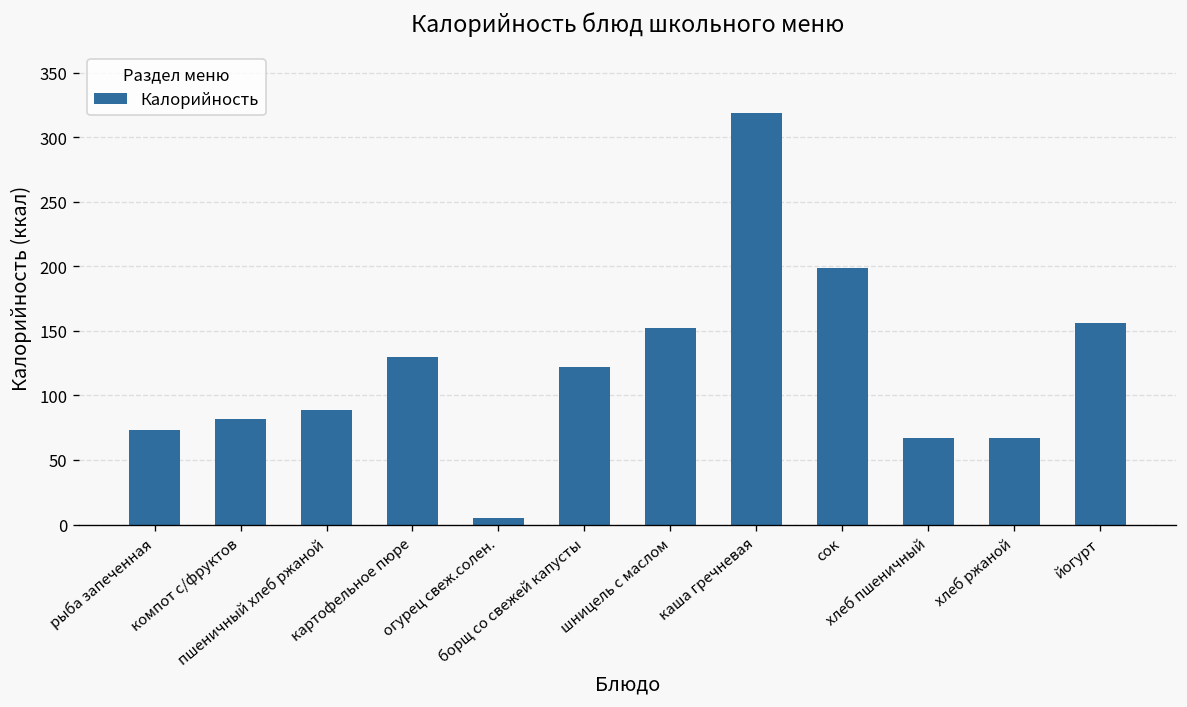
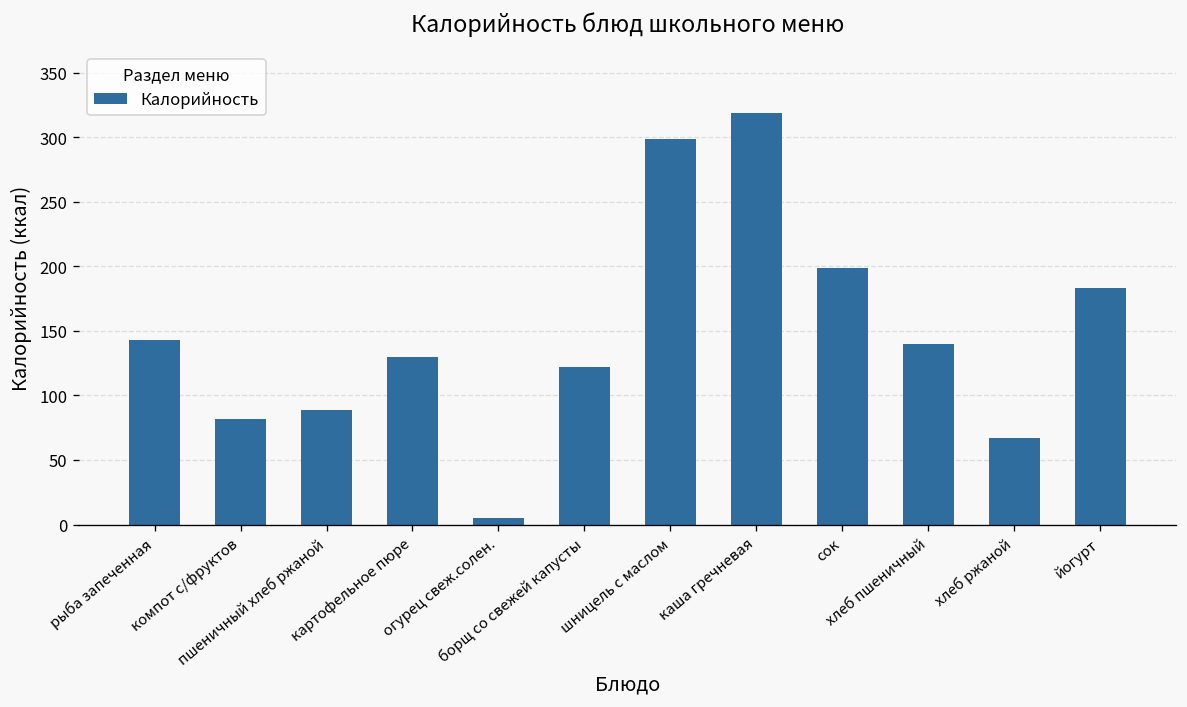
  {
-   "рыба запеченная": 73,
+   "рыба запеченная": 143,
    "компот с/фруктов": 82,
    "пшеничный хлеб ржаной": 89,
    "картофельное пюре": 130,
    "огурец свеж.солен.": 5,
    "борщ со свежей капусты": 122,
-   "шницель с маслом": 152,
+   "шницель с маслом": 299,
    "каша гречневая": 319,
    "сок": 199,
-   "хлеб пшеничный": 67,
+   "хлеб пшеничный": 140,
    "хлеб ржаной": 67,
-   "йогурт": 156
+   "йогурт": 183
  }
